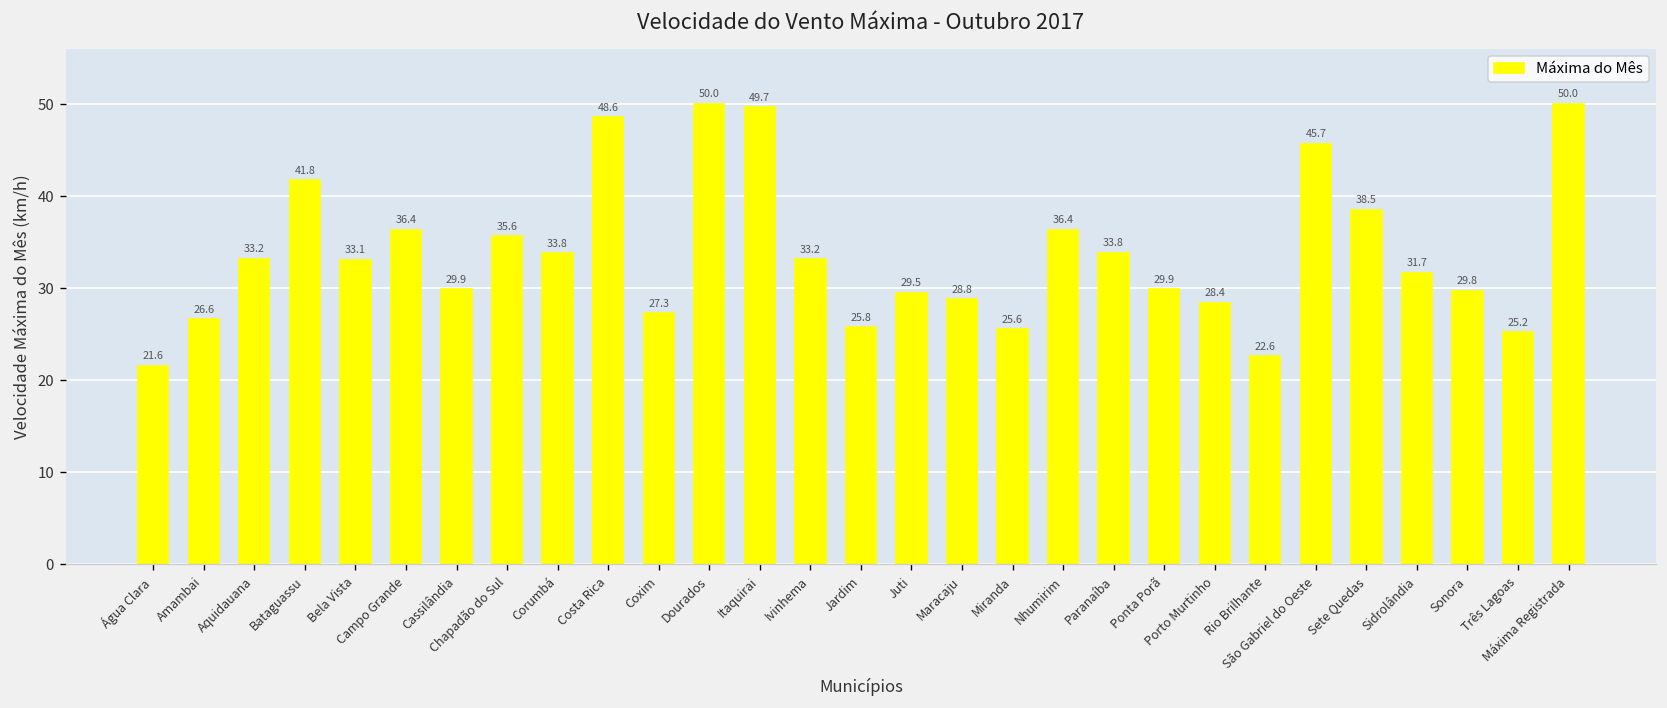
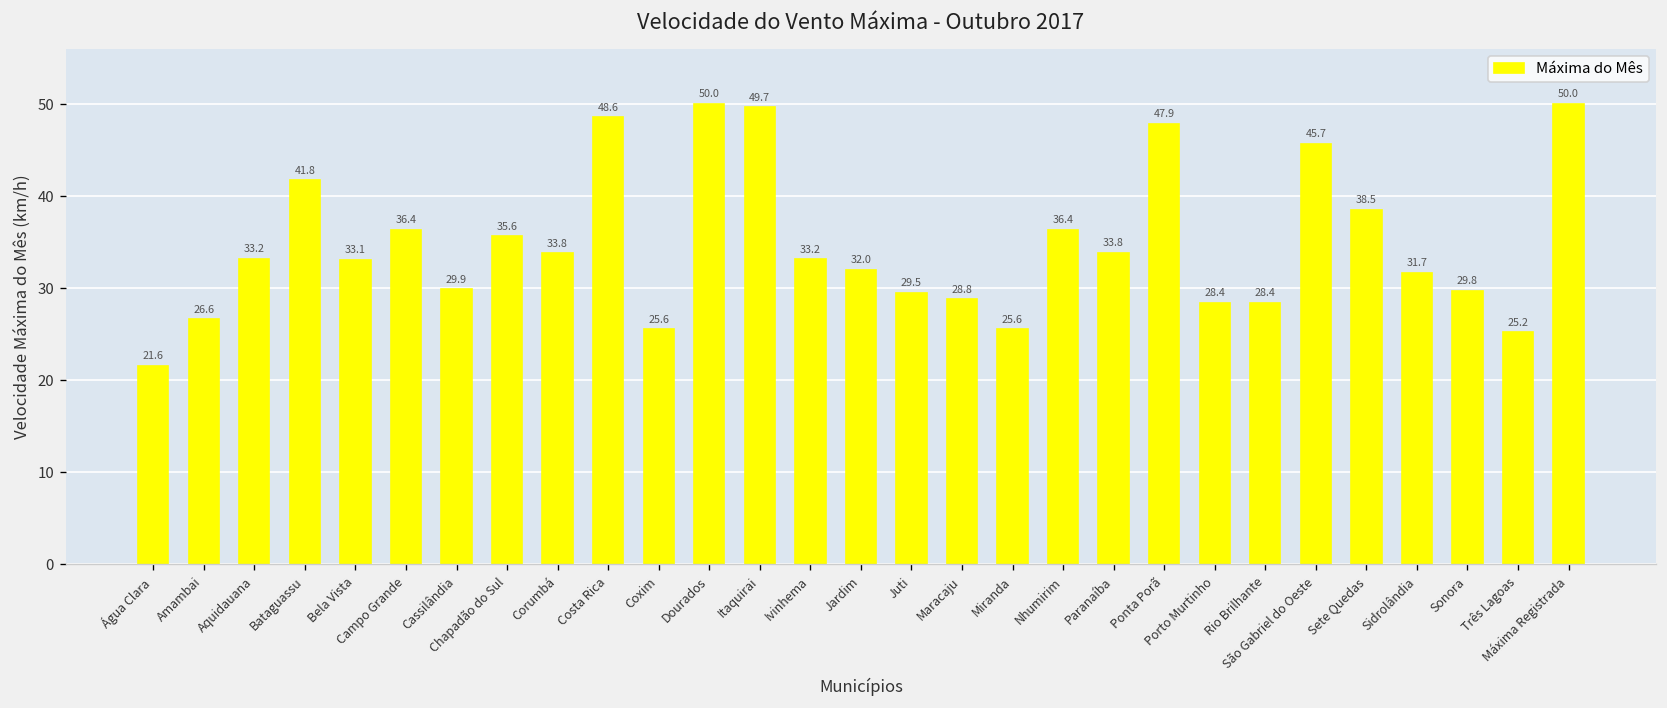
  {
    "Água Clara": 21.6,
    "Amambai": 26.6,
    "Aquidauana": 33.2,
    "Bataguassu": 41.8,
    "Bela Vista": 33.1,
    "Campo Grande": 36.4,
    "Cassilândia": 29.9,
    "Chapadão do Sul": 35.6,
    "Corumbá": 33.8,
    "Costa Rica": 48.6,
-   "Coxim": 27.3,
+   "Coxim": 25.6,
    "Dourados": 50.0,
    "Itaquirai": 49.7,
    "Ivinhema": 33.2,
-   "Jardim": 25.8,
+   "Jardim": 32.0,
    "Juti": 29.5,
    "Maracaju": 28.8,
    "Miranda": 25.6,
    "Nhumirim": 36.4,
    "Paranaíba": 33.8,
-   "Ponta Porã": 29.9,
+   "Ponta Porã": 47.9,
    "Porto Murtinho": 28.4,
-   "Rio Brilhante": 22.6,
+   "Rio Brilhante": 28.4,
    "São Gabriel do Oeste": 45.7,
    "Sete Quedas": 38.5,
    "Sidrolândia": 31.7,
    "Sonora": 29.8,
    "Três Lagoas": 25.2,
    "Máxima Registrada": 50.0
  }
